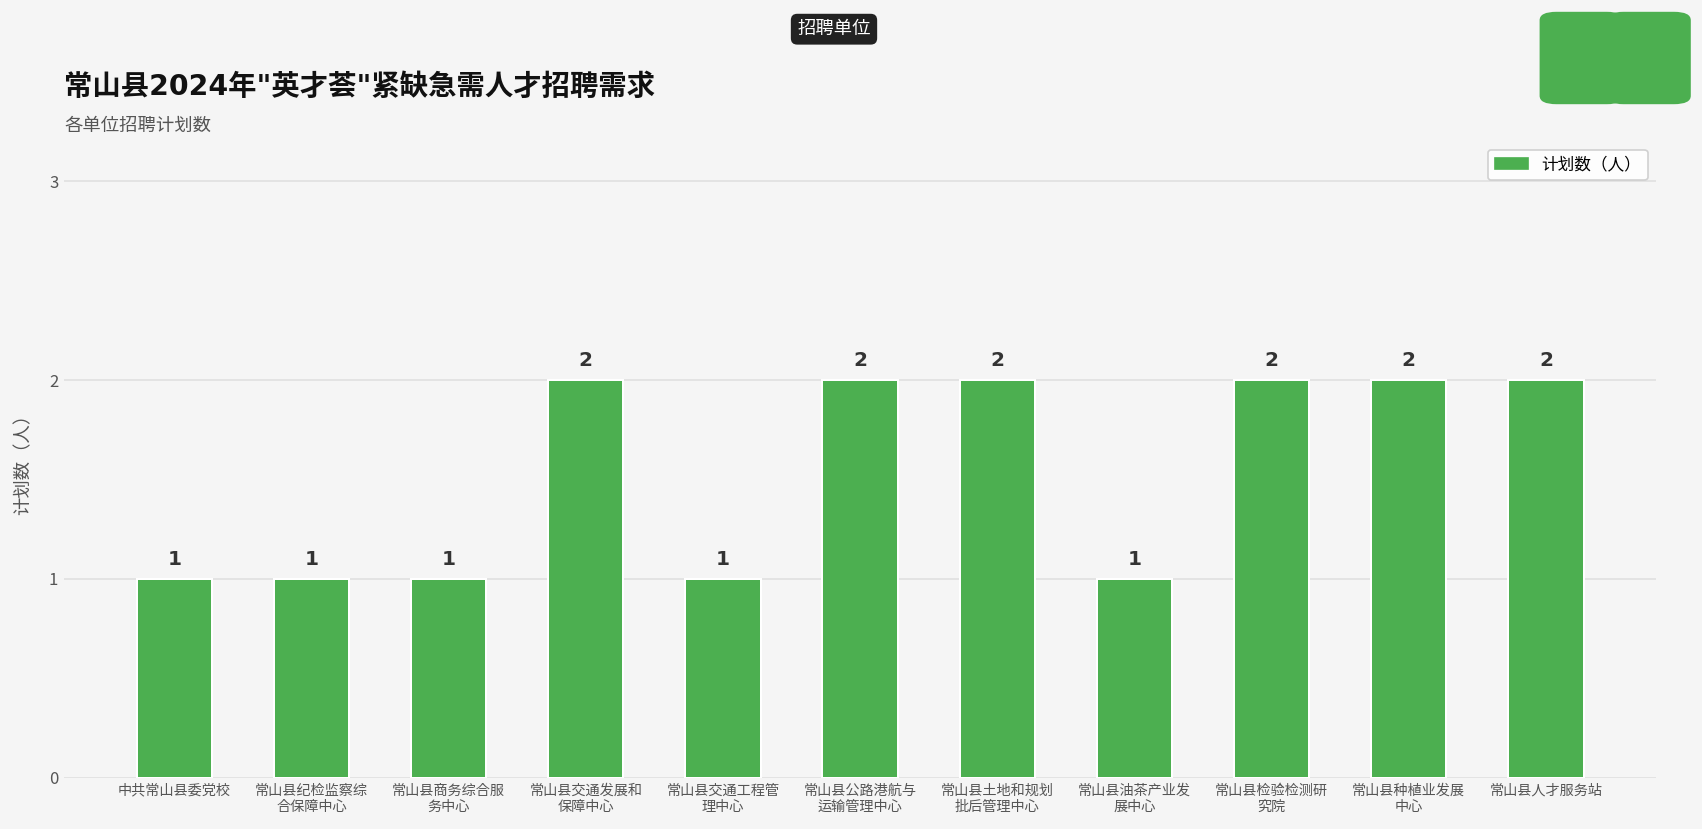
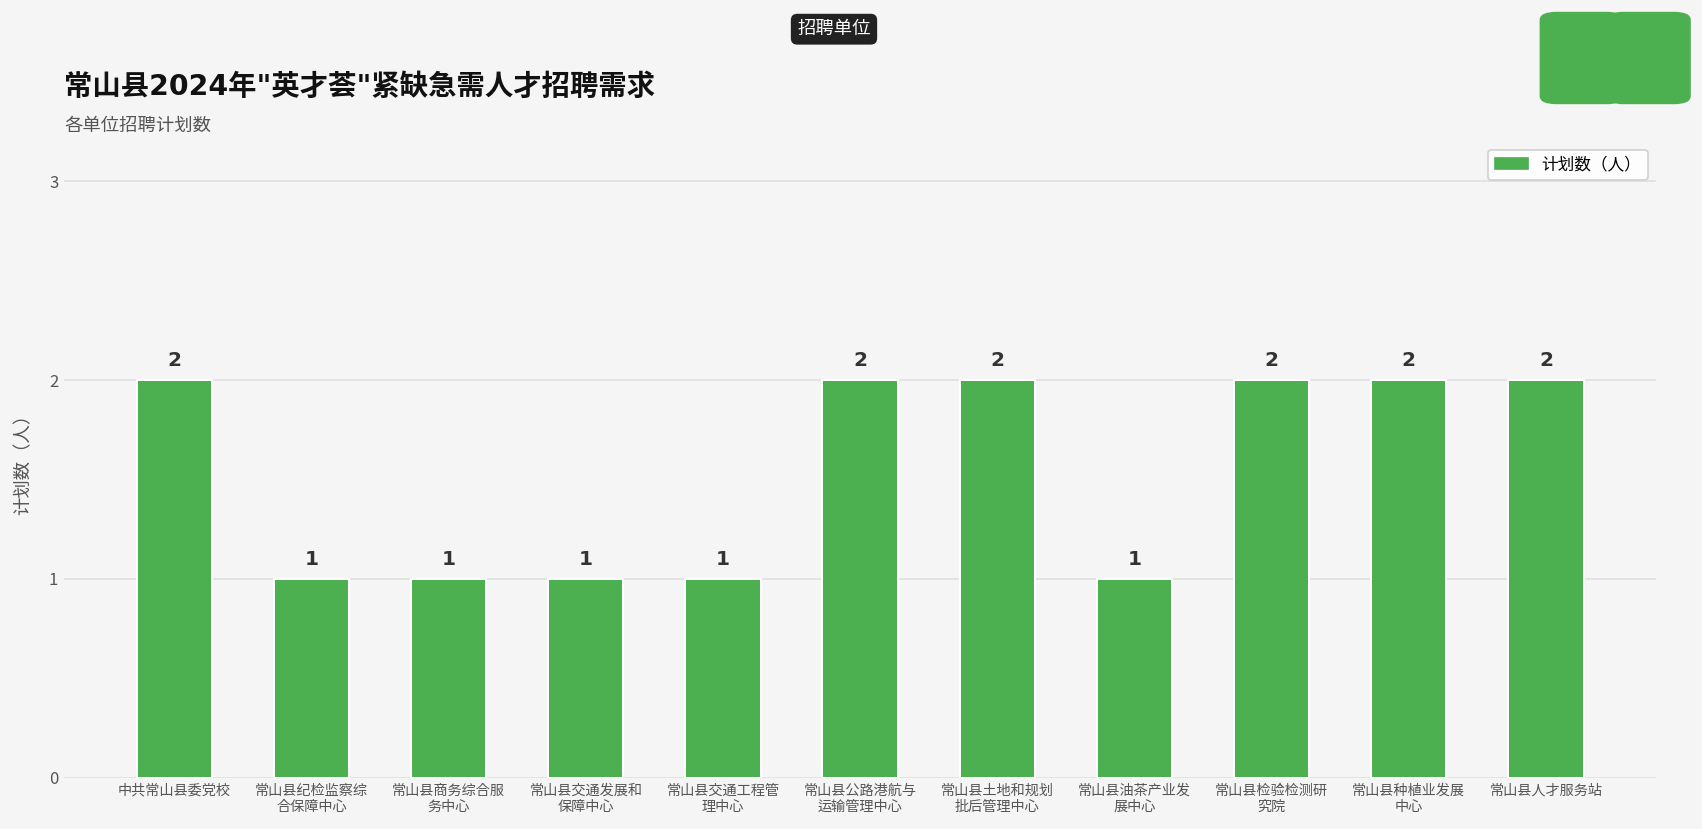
  {
-   "中共常山县委党校": 1,
+   "中共常山县委党校": 2,
    "常山县纪检监察综 合保障中心": 1,
    "常山县商务综合服 务中心": 1,
-   "常山县交通发展和 保障中心": 2,
+   "常山县交通发展和 保障中心": 1,
    "常山县交通工程管 理中心": 1,
    "常山县公路港航与 运输管理中心": 2,
    "常山县土地和规划 批后管理中心": 2,
    "常山县油茶产业发 展中心": 1,
    "常山县检验检测研 究院": 2,
    "常山县种植业发展 中心": 2,
    "常山县人才服务站": 2
  }
